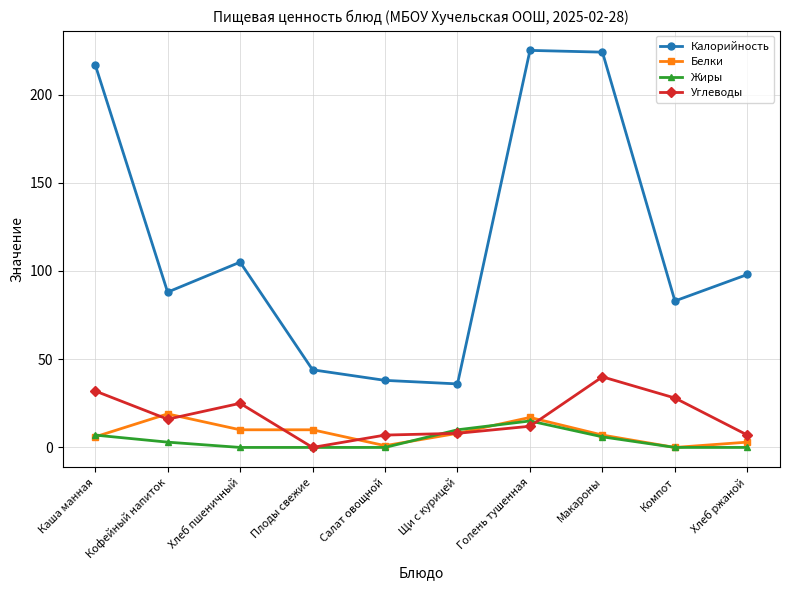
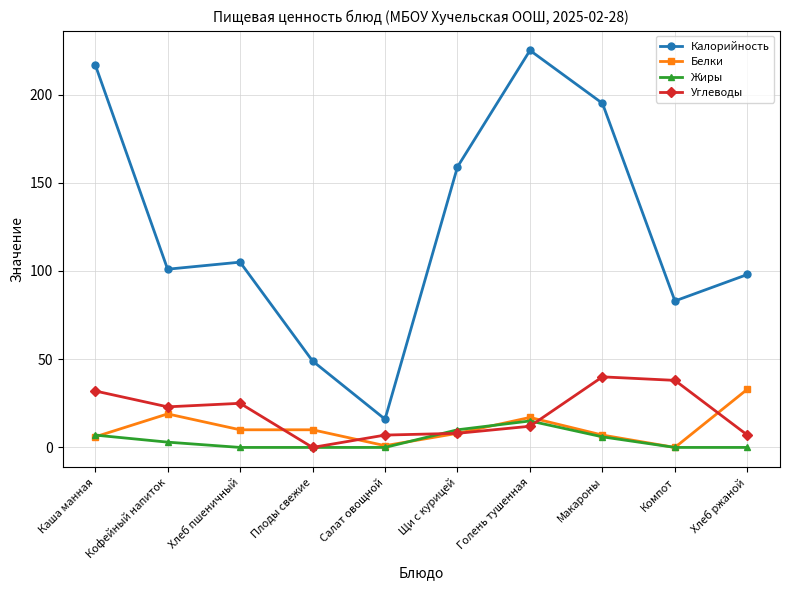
  {
    "Калорийность": {
      "Каша манная": 217,
-     "Кофейный напиток": 88,
+     "Кофейный напиток": 101,
      "Хлеб пшеничный": 105,
-     "Плоды свежие": 44,
-     "Салат овощной": 38,
-     "Щи с курицей": 36,
+     "Плоды свежие": 49,
+     "Салат овощной": 16,
+     "Щи с курицей": 159,
      "Голень тушенная": 225,
-     "Макароны": 224,
+     "Макароны": 195,
      "Компот": 83,
      "Хлеб ржаной": 98
    },
    "Белки": {
      "Кофейный напиток": 19,
      "Хлеб пшеничный": 10,
      "Плоды свежие": 10,
      "Голень тушенная": 17,
-     "Хлеб ржаной": 3
+     "Хлеб ржаной": 33
    },
    "Жиры": {
      "Кофейный напиток": 3,
      "Хлеб пшеничный": 0,
      "Щи с курицей": 10,
      "Голень тушенная": 15,
      "Хлеб ржаной": 0
    },
    "Углеводы": {
      "Каша манная": 32,
-     "Кофейный напиток": 16,
+     "Кофейный напиток": 23,
      "Хлеб пшеничный": 25,
      "Салат овощной": 7,
      "Голень тушенная": 12,
      "Макароны": 40,
-     "Компот": 28,
+     "Компот": 38,
      "Хлеб ржаной": 7
    }
  }
